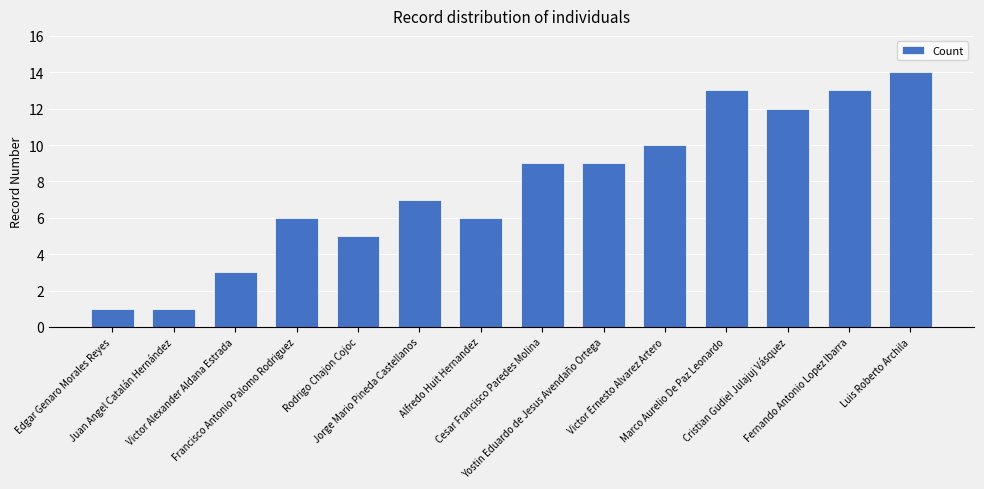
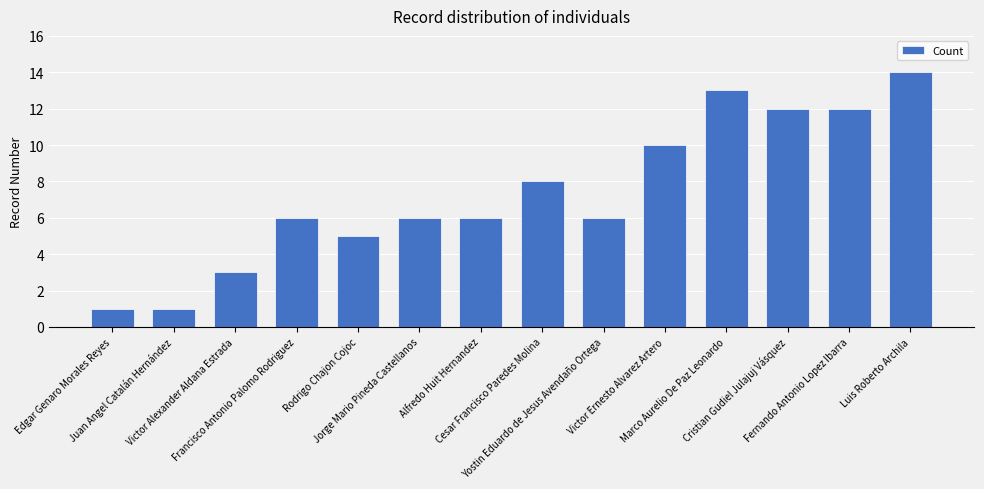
  {
    "Edgar Genaro Morales Reyes": 1,
    "Juan Angel Catalán Hernández": 1,
    "Victor Alexander Aldana Estrada": 3,
    "Francisco Antonio Palomo Rodriguez": 6,
    "Rodrigo Chajon Cojoc": 5,
-   "Jorge Mario Pineda Castellanos": 7,
+   "Jorge Mario Pineda Castellanos": 6,
    "Alfredo Huit Hernandez": 6,
-   "Cesar Francisco Paredes Molina": 9,
-   "Yostin Eduardo de Jesus Avendaño Ortega": 9,
+   "Cesar Francisco Paredes Molina": 8,
+   "Yostin Eduardo de Jesus Avendaño Ortega": 6,
    "Victor Ernesto Alvarez Artero": 10,
    "Marco Aurelio De Paz Leonardo": 13,
    "Cristian Gudiel Julajuj Vásquez": 12,
-   "Fernando Antonio Lopez Ibarra": 13,
+   "Fernando Antonio Lopez Ibarra": 12,
    "Luis Roberto Archila": 14
  }
